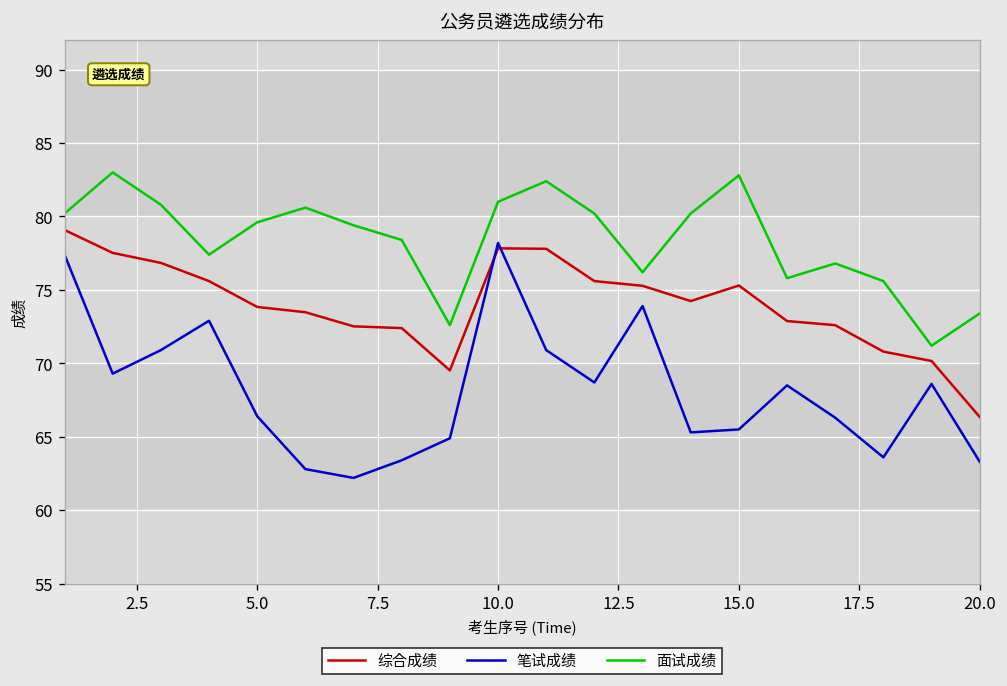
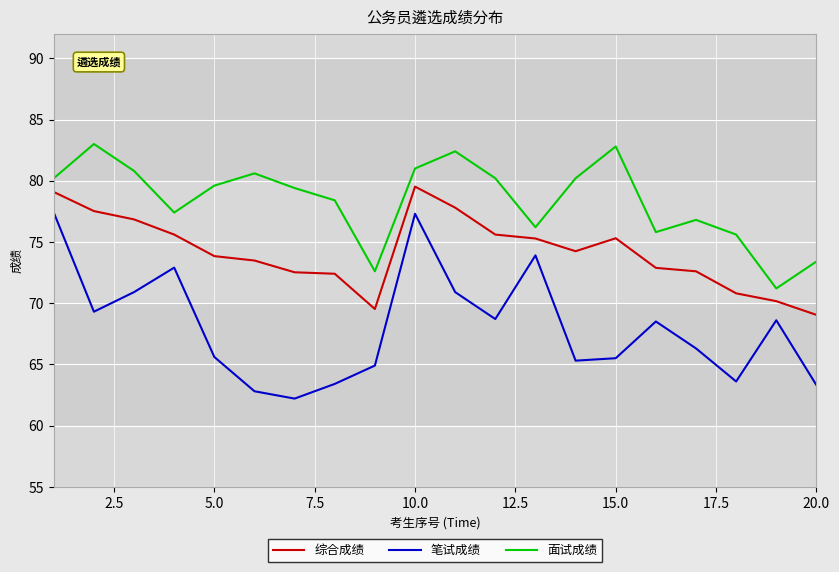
  {
    "综合成绩": {
      "5.0": 73.8,
-     "10.0": 77.8,
+     "10.0": 79.5,
      "15.0": 75.3,
-     "20.0": 66.4
+     "20.0": 69.0
    },
    "笔试成绩": {
-     "5.0": 66.4,
-     "10.0": 78.2,
+     "5.0": 65.6,
+     "10.0": 77.3,
      "15.0": 65.5,
      "20.0": 63.3
    },
    "面试成绩": {
      "5.0": 79.6,
      "10.0": 81.0,
      "15.0": 82.8,
      "20.0": 73.4
    }
  }
